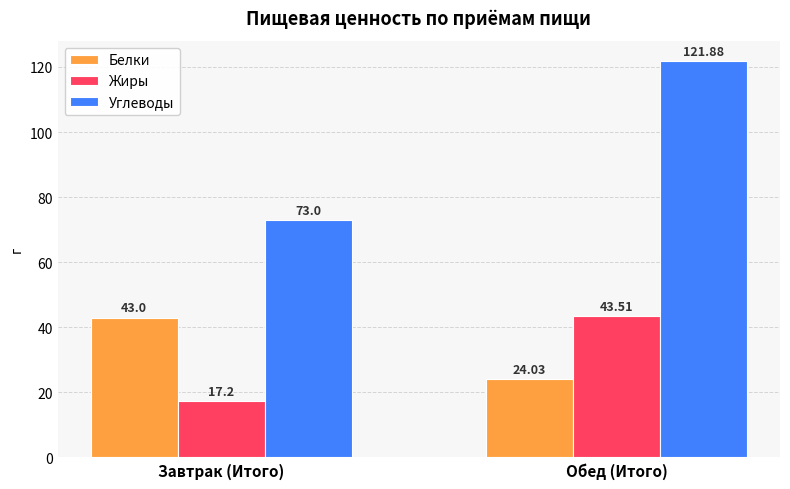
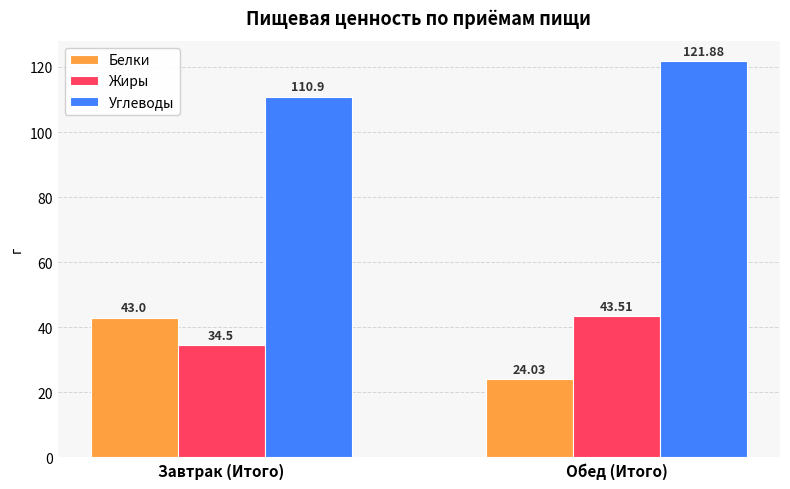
  {
    "Белки": {
      "Завтрак (Итого)": 43.0,
      "Обед (Итого)": 24.03
    },
    "Жиры": {
-     "Завтрак (Итого)": 17.2,
+     "Завтрак (Итого)": 34.5,
      "Обед (Итого)": 43.51
    },
    "Углеводы": {
-     "Завтрак (Итого)": 73.0,
+     "Завтрак (Итого)": 110.9,
      "Обед (Итого)": 121.88
    }
  }
